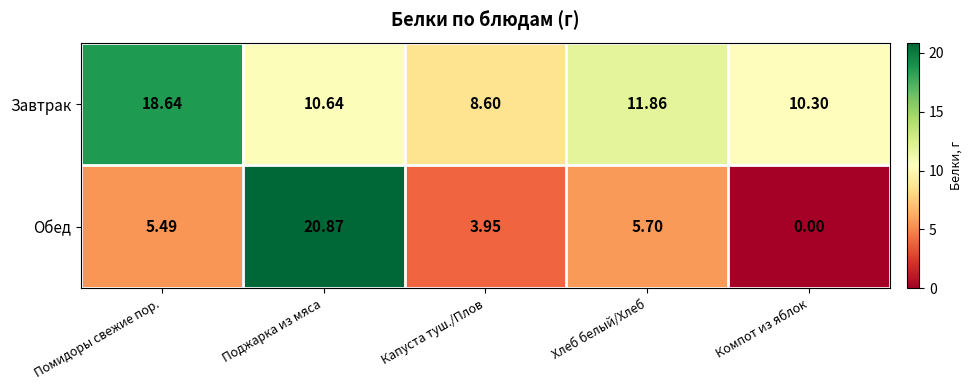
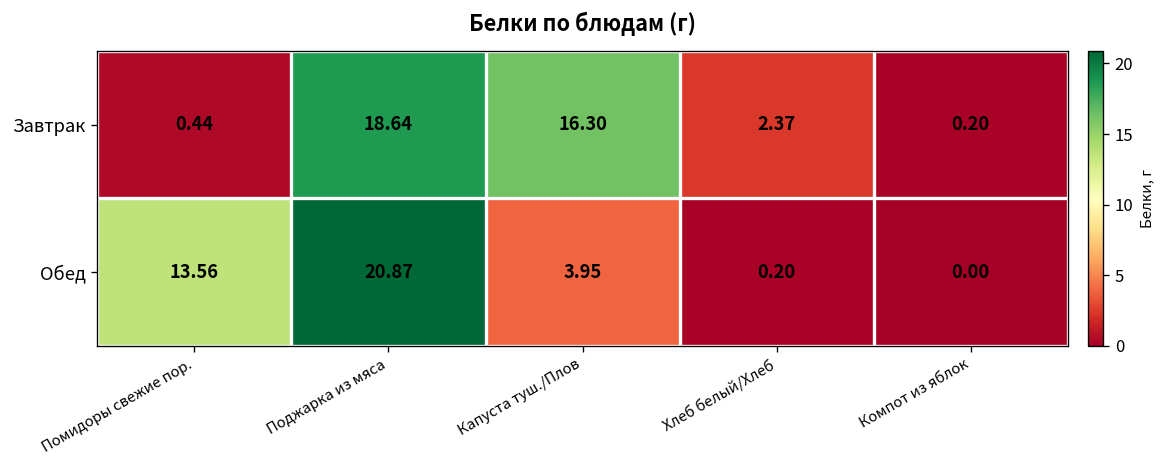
  {
    "Завтрак": {
-     "Помидоры свежие пор.": 18.64,
-     "Поджарка из мяса": 10.64,
-     "Капуста туш./Плов": 8.60,
-     "Хлеб белый/Хлеб": 11.86,
-     "Компот из яблок": 10.30
+     "Помидоры свежие пор.": 0.44,
+     "Поджарка из мяса": 18.64,
+     "Капуста туш./Плов": 16.30,
+     "Хлеб белый/Хлеб": 2.37,
+     "Компот из яблок": 0.20
    },
    "Обед": {
-     "Помидоры свежие пор.": 5.49,
+     "Помидоры свежие пор.": 13.56,
      "Поджарка из мяса": 20.87,
      "Капуста туш./Плов": 3.95,
-     "Хлеб белый/Хлеб": 5.70,
+     "Хлеб белый/Хлеб": 0.20,
      "Компот из яблок": 0.00
    }
  }
